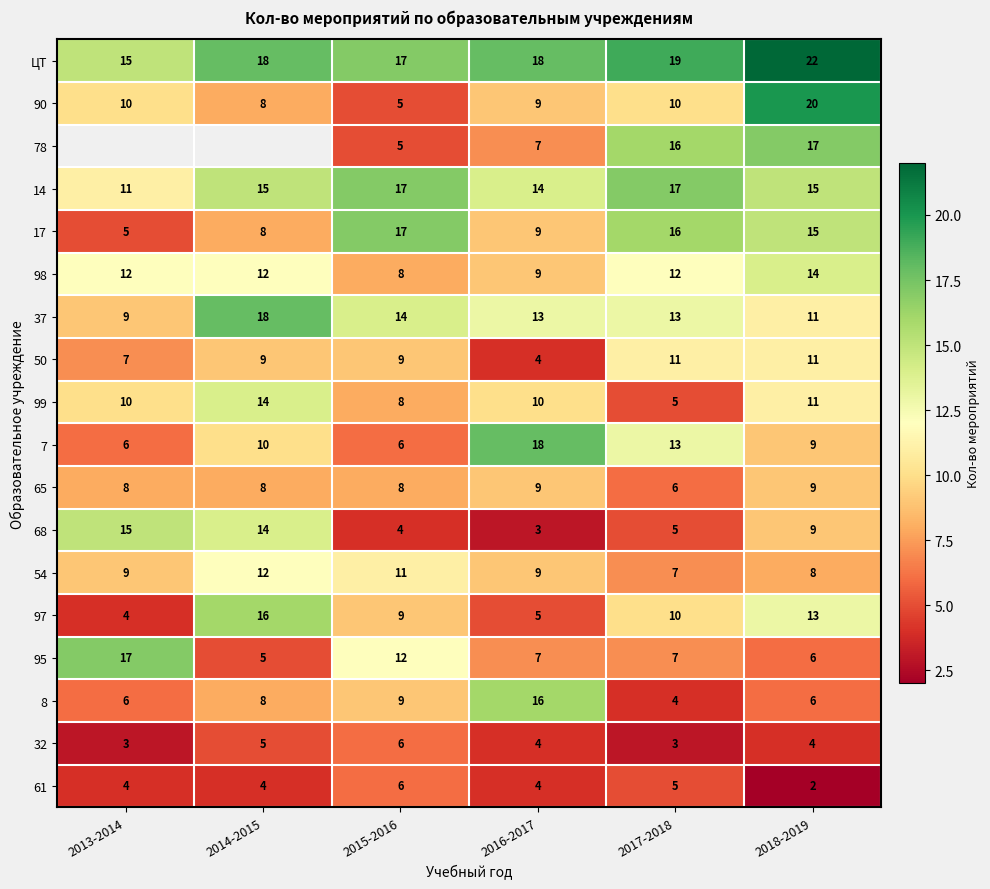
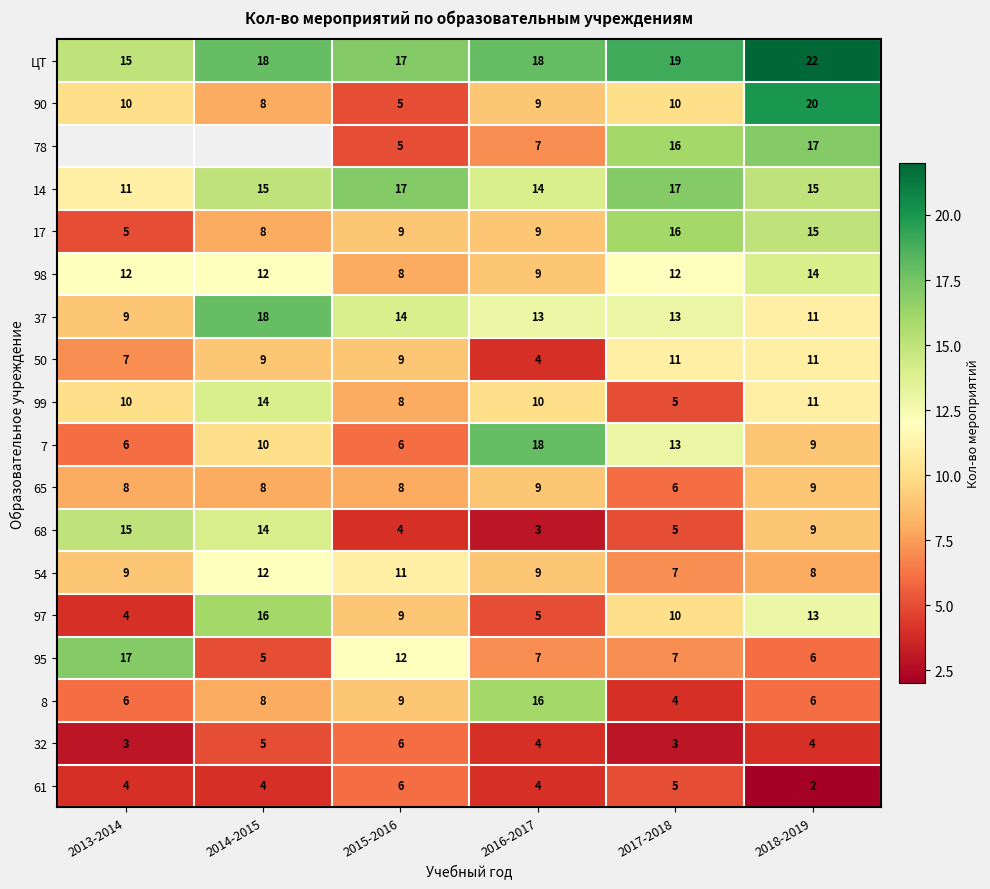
  {
    "ЦТ": {
      "2013-2014": 15,
      "2014-2015": 18,
      "2015-2016": 17,
      "2016-2017": 18,
      "2017-2018": 19,
      "2018-2019": 22
    },
    "90": {
      "2013-2014": 10,
      "2014-2015": 8,
      "2015-2016": 5,
      "2016-2017": 9,
      "2017-2018": 10,
      "2018-2019": 20
    },
    "78": {
      "2015-2016": 5,
      "2016-2017": 7,
      "2017-2018": 16,
      "2018-2019": 17
    },
    "14": {
      "2013-2014": 11,
      "2014-2015": 15,
      "2015-2016": 17,
      "2016-2017": 14,
      "2017-2018": 17,
      "2018-2019": 15
    },
    "17": {
      "2013-2014": 5,
      "2014-2015": 8,
-     "2015-2016": 17,
+     "2015-2016": 9,
      "2016-2017": 9,
      "2017-2018": 16,
      "2018-2019": 15
    },
    "98": {
      "2013-2014": 12,
      "2014-2015": 12,
      "2015-2016": 8,
      "2016-2017": 9,
      "2017-2018": 12,
      "2018-2019": 14
    },
    "37": {
      "2013-2014": 9,
      "2014-2015": 18,
      "2015-2016": 14,
      "2016-2017": 13,
      "2017-2018": 13,
      "2018-2019": 11
    },
    "50": {
      "2013-2014": 7,
      "2014-2015": 9,
      "2015-2016": 9,
      "2016-2017": 4,
      "2017-2018": 11,
      "2018-2019": 11
    },
    "99": {
      "2013-2014": 10,
      "2014-2015": 14,
      "2015-2016": 8,
      "2016-2017": 10,
      "2017-2018": 5,
      "2018-2019": 11
    },
    "7": {
      "2013-2014": 6,
      "2014-2015": 10,
      "2015-2016": 6,
      "2016-2017": 18,
      "2017-2018": 13,
      "2018-2019": 9
    },
    "65": {
      "2013-2014": 8,
      "2014-2015": 8,
      "2015-2016": 8,
      "2016-2017": 9,
      "2017-2018": 6,
      "2018-2019": 9
    },
    "68": {
      "2013-2014": 15,
      "2014-2015": 14,
      "2015-2016": 4,
      "2016-2017": 3,
      "2017-2018": 5,
      "2018-2019": 9
    },
    "54": {
      "2013-2014": 9,
      "2014-2015": 12,
      "2015-2016": 11,
      "2016-2017": 9,
      "2017-2018": 7,
      "2018-2019": 8
    },
    "97": {
      "2013-2014": 4,
      "2014-2015": 16,
      "2015-2016": 9,
      "2016-2017": 5,
      "2017-2018": 10,
      "2018-2019": 13
    },
    "95": {
      "2013-2014": 17,
      "2014-2015": 5,
      "2015-2016": 12,
      "2016-2017": 7,
      "2017-2018": 7,
      "2018-2019": 6
    },
    "8": {
      "2013-2014": 6,
      "2014-2015": 8,
      "2015-2016": 9,
      "2016-2017": 16,
      "2017-2018": 4,
      "2018-2019": 6
    },
    "32": {
      "2013-2014": 3,
      "2014-2015": 5,
      "2015-2016": 6,
      "2016-2017": 4,
      "2017-2018": 3,
      "2018-2019": 4
    },
    "61": {
      "2013-2014": 4,
      "2014-2015": 4,
      "2015-2016": 6,
      "2016-2017": 4,
      "2017-2018": 5,
      "2018-2019": 2
    }
  }
